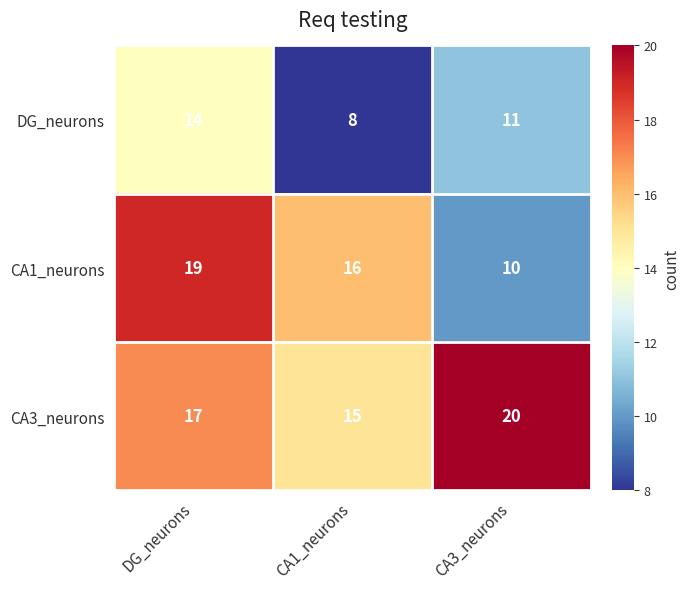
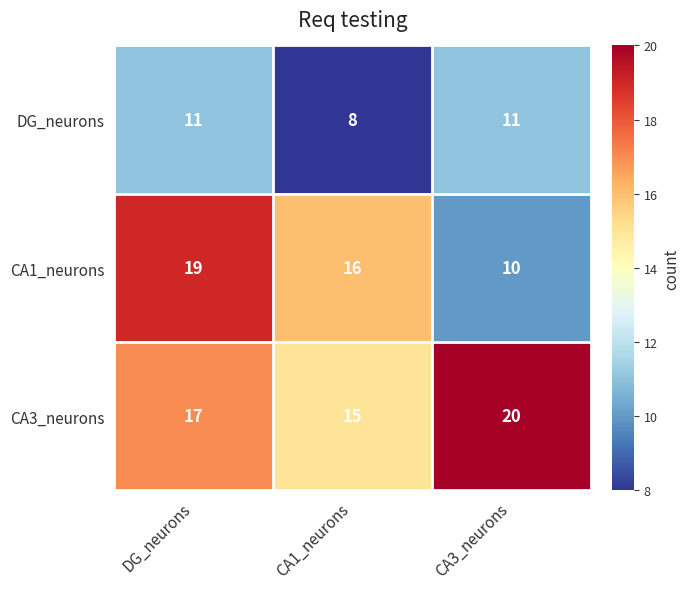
  {
    "DG_neurons": {
-     "DG_neurons": 14,
+     "DG_neurons": 11,
      "CA1_neurons": 8,
      "CA3_neurons": 11
    },
    "CA1_neurons": {
      "DG_neurons": 19,
      "CA1_neurons": 16,
      "CA3_neurons": 10
    },
    "CA3_neurons": {
      "DG_neurons": 17,
      "CA1_neurons": 15,
      "CA3_neurons": 20
    }
  }
